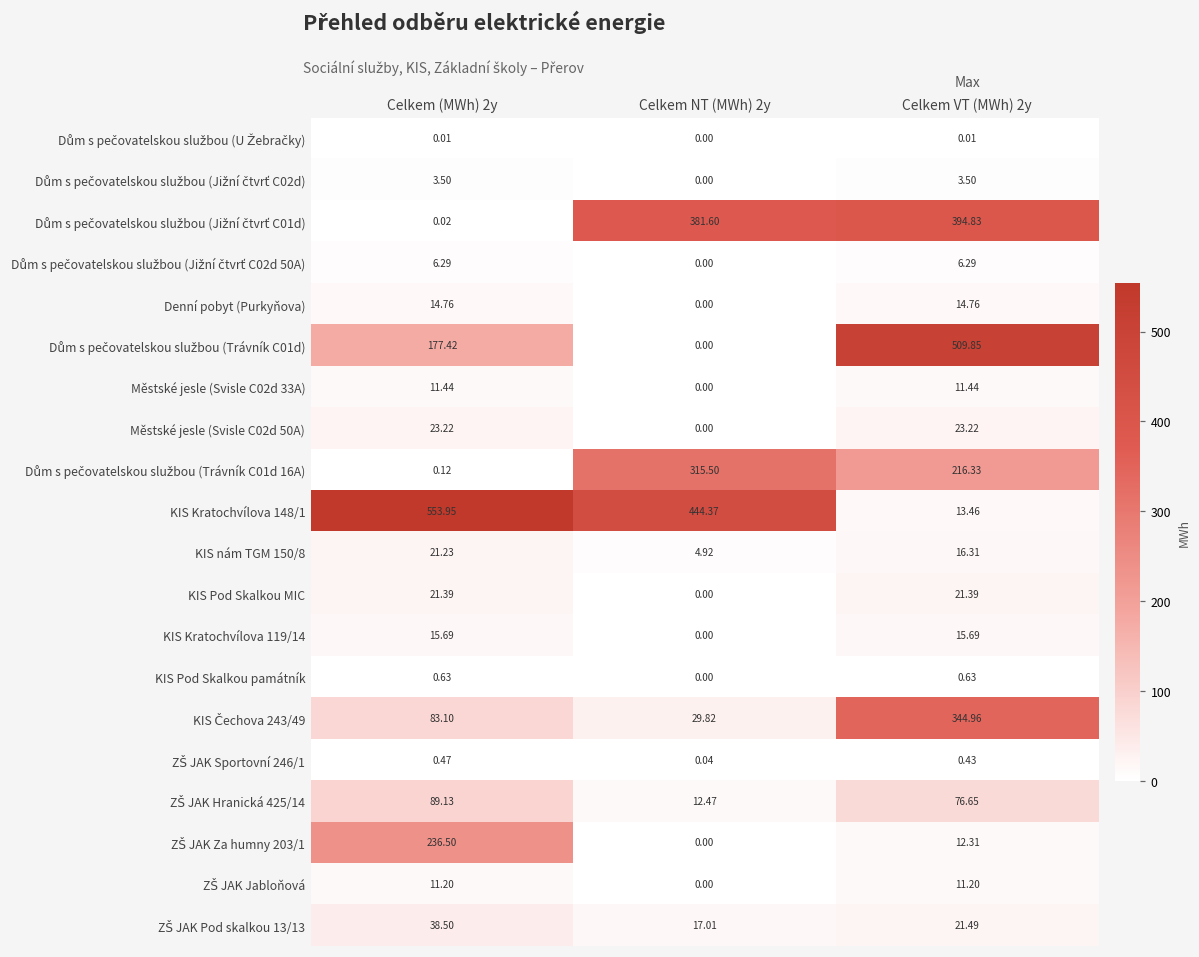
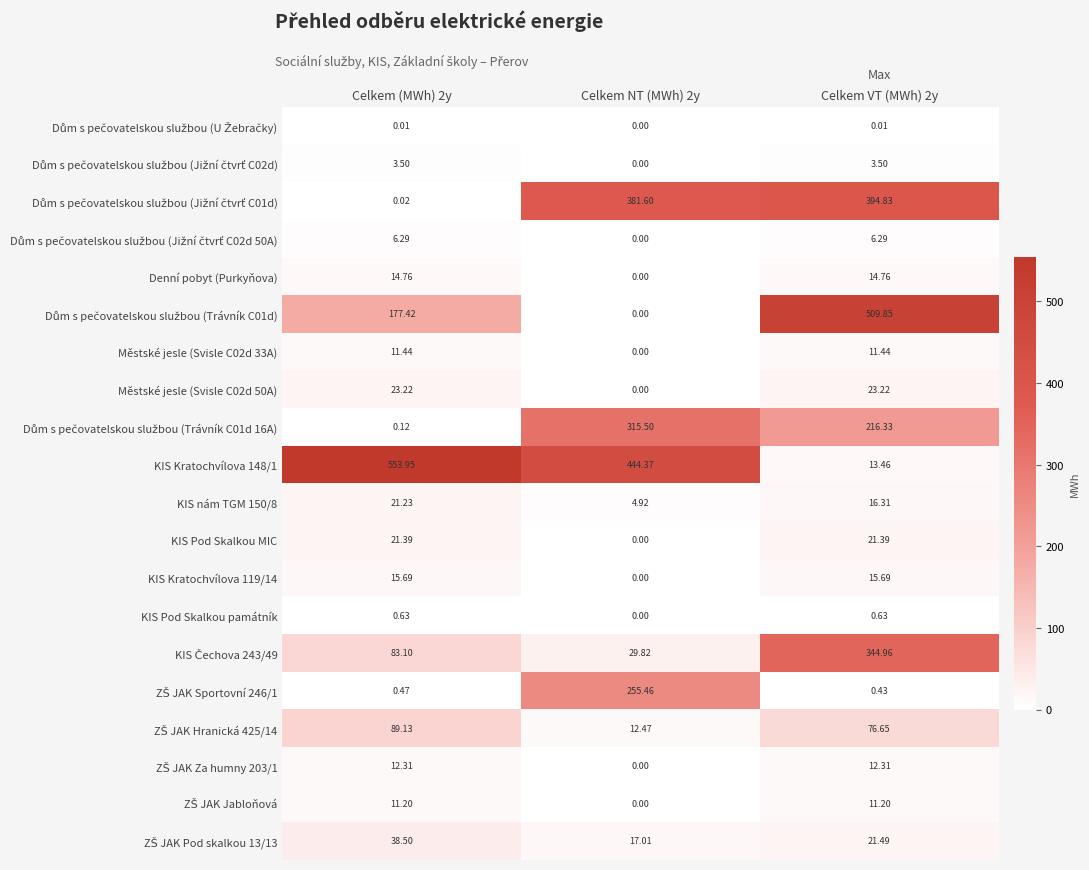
  {
    "Dům s pečovatelskou službou (U Žebračky)": {
      "Celkem (MWh) 2y": 0.01,
      "Celkem NT (MWh) 2y": 0.00,
      "Celkem VT (MWh) 2y": 0.01
    },
    "Dům s pečovatelskou službou (Jižní čtvrť C02d)": {
      "Celkem (MWh) 2y": 3.50,
      "Celkem NT (MWh) 2y": 0.00,
      "Celkem VT (MWh) 2y": 3.50
    },
    "Dům s pečovatelskou službou (Jižní čtvrť C01d)": {
      "Celkem (MWh) 2y": 0.02,
      "Celkem NT (MWh) 2y": 381.60,
      "Celkem VT (MWh) 2y": 394.83
    },
    "Dům s pečovatelskou službou (Jižní čtvrť C02d 50A)": {
      "Celkem (MWh) 2y": 6.29,
      "Celkem NT (MWh) 2y": 0.00,
      "Celkem VT (MWh) 2y": 6.29
    },
    "Denní pobyt (Purkyňova)": {
      "Celkem (MWh) 2y": 14.76,
      "Celkem NT (MWh) 2y": 0.00,
      "Celkem VT (MWh) 2y": 14.76
    },
    "Dům s pečovatelskou službou (Trávník C01d)": {
      "Celkem (MWh) 2y": 177.42,
      "Celkem NT (MWh) 2y": 0.00,
      "Celkem VT (MWh) 2y": 509.85
    },
    "Městské jesle (Svisle C02d 33A)": {
      "Celkem (MWh) 2y": 11.44,
      "Celkem NT (MWh) 2y": 0.00,
      "Celkem VT (MWh) 2y": 11.44
    },
    "Městské jesle (Svisle C02d 50A)": {
      "Celkem (MWh) 2y": 23.22,
      "Celkem NT (MWh) 2y": 0.00,
      "Celkem VT (MWh) 2y": 23.22
    },
    "Dům s pečovatelskou službou (Trávník C01d 16A)": {
      "Celkem (MWh) 2y": 0.12,
      "Celkem NT (MWh) 2y": 315.50,
      "Celkem VT (MWh) 2y": 216.33
    },
    "KIS Kratochvílova 148/1": {
      "Celkem (MWh) 2y": 553.95,
      "Celkem NT (MWh) 2y": 444.37,
      "Celkem VT (MWh) 2y": 13.46
    },
    "KIS nám TGM 150/8": {
      "Celkem (MWh) 2y": 21.23,
      "Celkem NT (MWh) 2y": 4.92,
      "Celkem VT (MWh) 2y": 16.31
    },
    "KIS Pod Skalkou MIC": {
      "Celkem (MWh) 2y": 21.39,
      "Celkem NT (MWh) 2y": 0.00,
      "Celkem VT (MWh) 2y": 21.39
    },
    "KIS Kratochvílova 119/14": {
      "Celkem (MWh) 2y": 15.69,
      "Celkem NT (MWh) 2y": 0.00,
      "Celkem VT (MWh) 2y": 15.69
    },
    "KIS Pod Skalkou památník": {
      "Celkem (MWh) 2y": 0.63,
      "Celkem NT (MWh) 2y": 0.00,
      "Celkem VT (MWh) 2y": 0.63
    },
    "KIS Čechova 243/49": {
      "Celkem (MWh) 2y": 83.10,
      "Celkem NT (MWh) 2y": 29.82,
      "Celkem VT (MWh) 2y": 344.96
    },
    "ZŠ JAK Sportovní 246/1": {
      "Celkem (MWh) 2y": 0.47,
-     "Celkem NT (MWh) 2y": 0.04,
+     "Celkem NT (MWh) 2y": 255.46,
      "Celkem VT (MWh) 2y": 0.43
    },
    "ZŠ JAK Hranická 425/14": {
      "Celkem (MWh) 2y": 89.13,
      "Celkem NT (MWh) 2y": 12.47,
      "Celkem VT (MWh) 2y": 76.65
    },
    "ZŠ JAK Za humny 203/1": {
-     "Celkem (MWh) 2y": 236.50,
+     "Celkem (MWh) 2y": 12.31,
      "Celkem NT (MWh) 2y": 0.00,
      "Celkem VT (MWh) 2y": 12.31
    },
    "ZŠ JAK Jabloňová": {
      "Celkem (MWh) 2y": 11.20,
      "Celkem NT (MWh) 2y": 0.00,
      "Celkem VT (MWh) 2y": 11.20
    },
    "ZŠ JAK Pod skalkou 13/13": {
      "Celkem (MWh) 2y": 38.50,
      "Celkem NT (MWh) 2y": 17.01,
      "Celkem VT (MWh) 2y": 21.49
    }
  }
